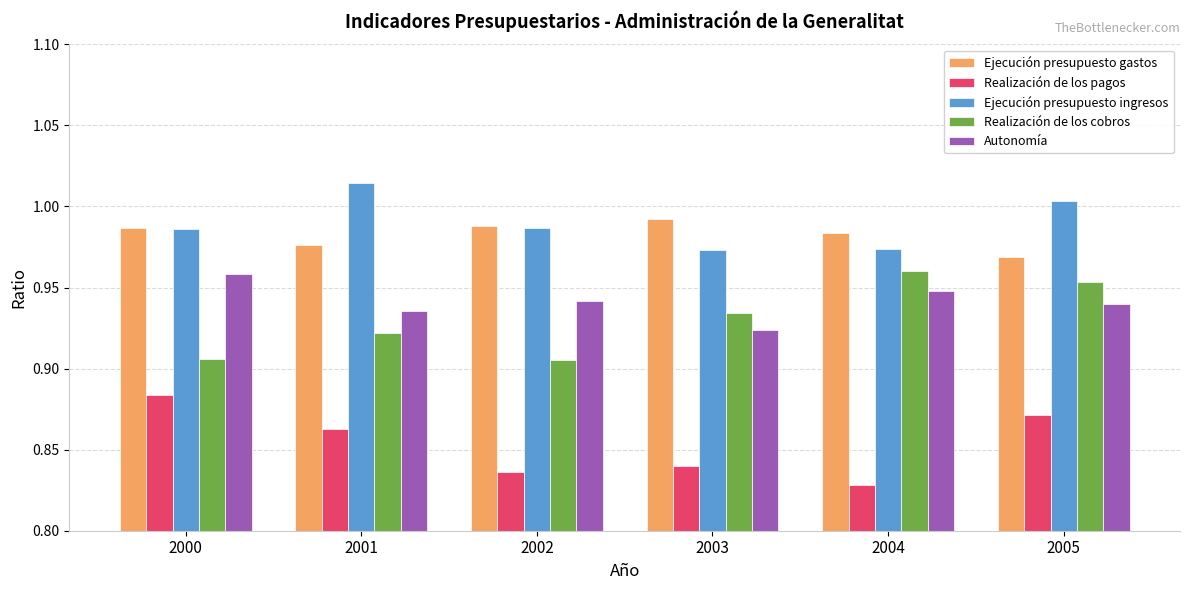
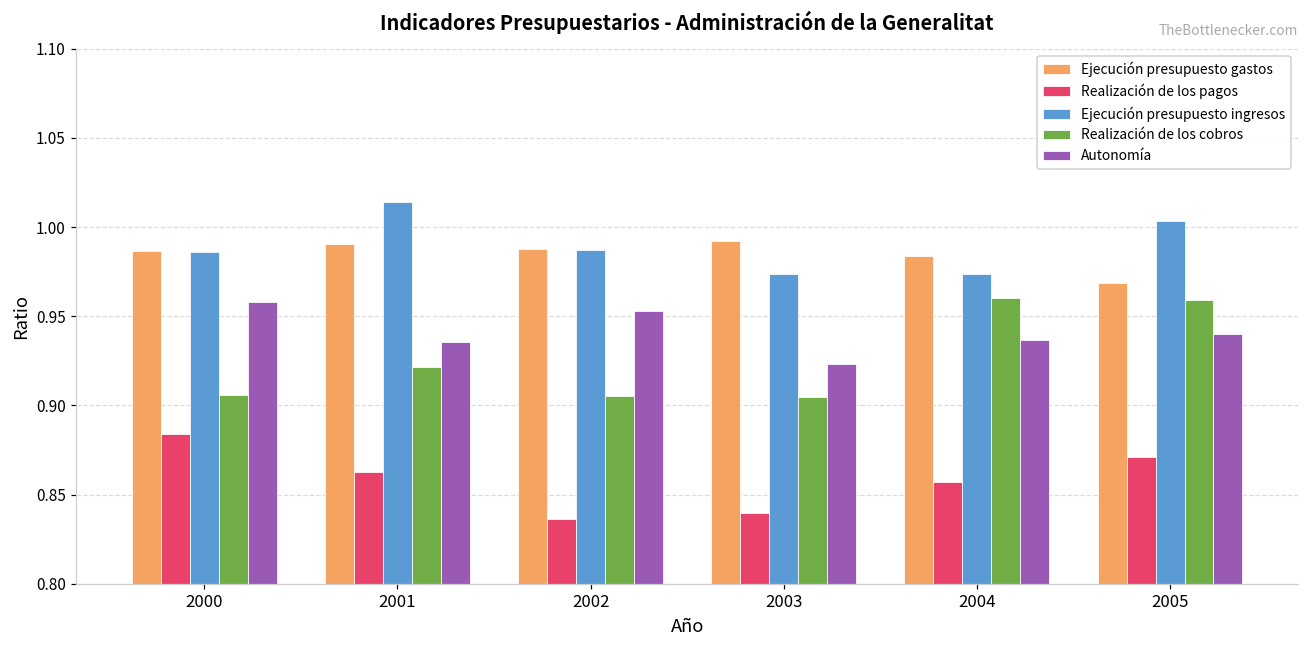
  {
    "Ejecución presupuesto gastos": {
      "2000": 0.987,
-     "2001": 0.976,
+     "2001": 0.991,
      "2002": 0.988,
      "2003": 0.992,
      "2004": 0.984,
      "2005": 0.969
    },
    "Realización de los pagos": {
      "2000": 0.884,
      "2001": 0.863,
      "2002": 0.836,
      "2003": 0.840,
-     "2004": 0.828,
+     "2004": 0.857,
      "2005": 0.871
    },
    "Ejecución presupuesto ingresos": {
      "2000": 0.986,
      "2001": 1.014,
      "2002": 0.987,
      "2003": 0.973,
      "2004": 0.973,
      "2005": 1.003
    },
    "Realización de los cobros": {
      "2000": 0.906,
      "2001": 0.922,
      "2002": 0.906,
-     "2003": 0.934,
+     "2003": 0.905,
      "2004": 0.960,
-     "2005": 0.954
+     "2005": 0.959
    },
    "Autonomía": {
      "2000": 0.958,
      "2001": 0.936,
-     "2002": 0.942,
+     "2002": 0.953,
      "2003": 0.924,
-     "2004": 0.948,
+     "2004": 0.937,
      "2005": 0.940
    }
  }
